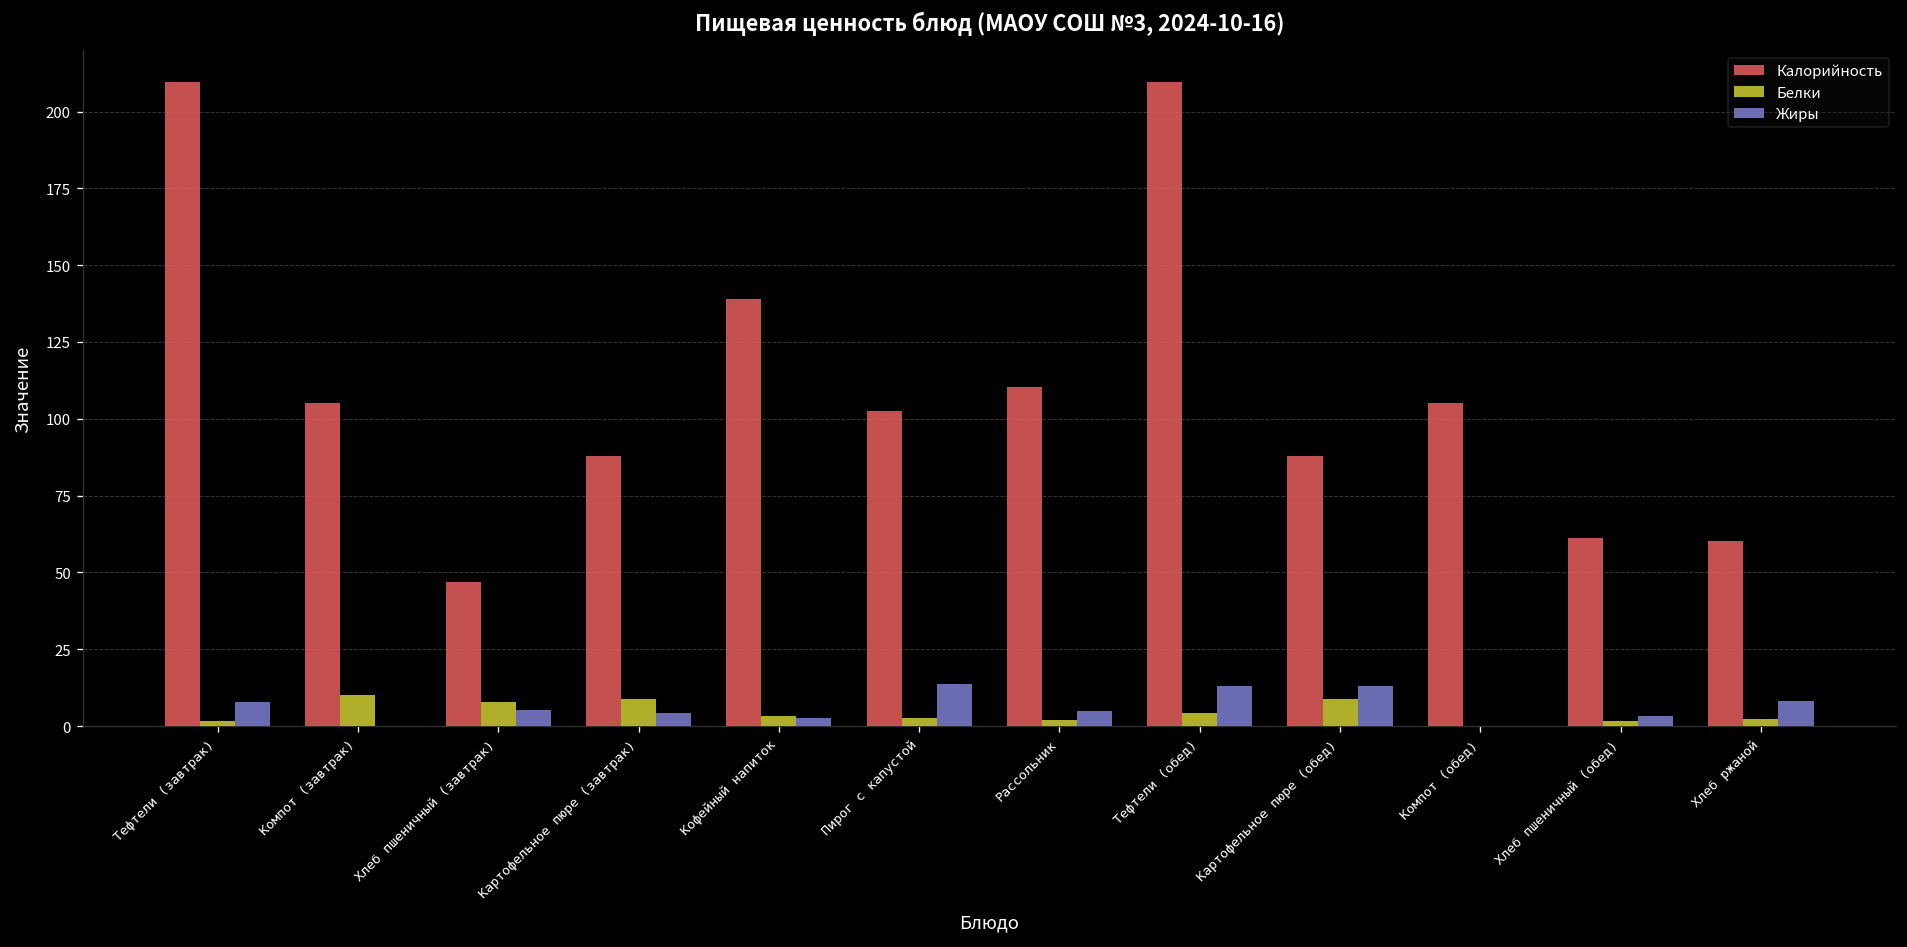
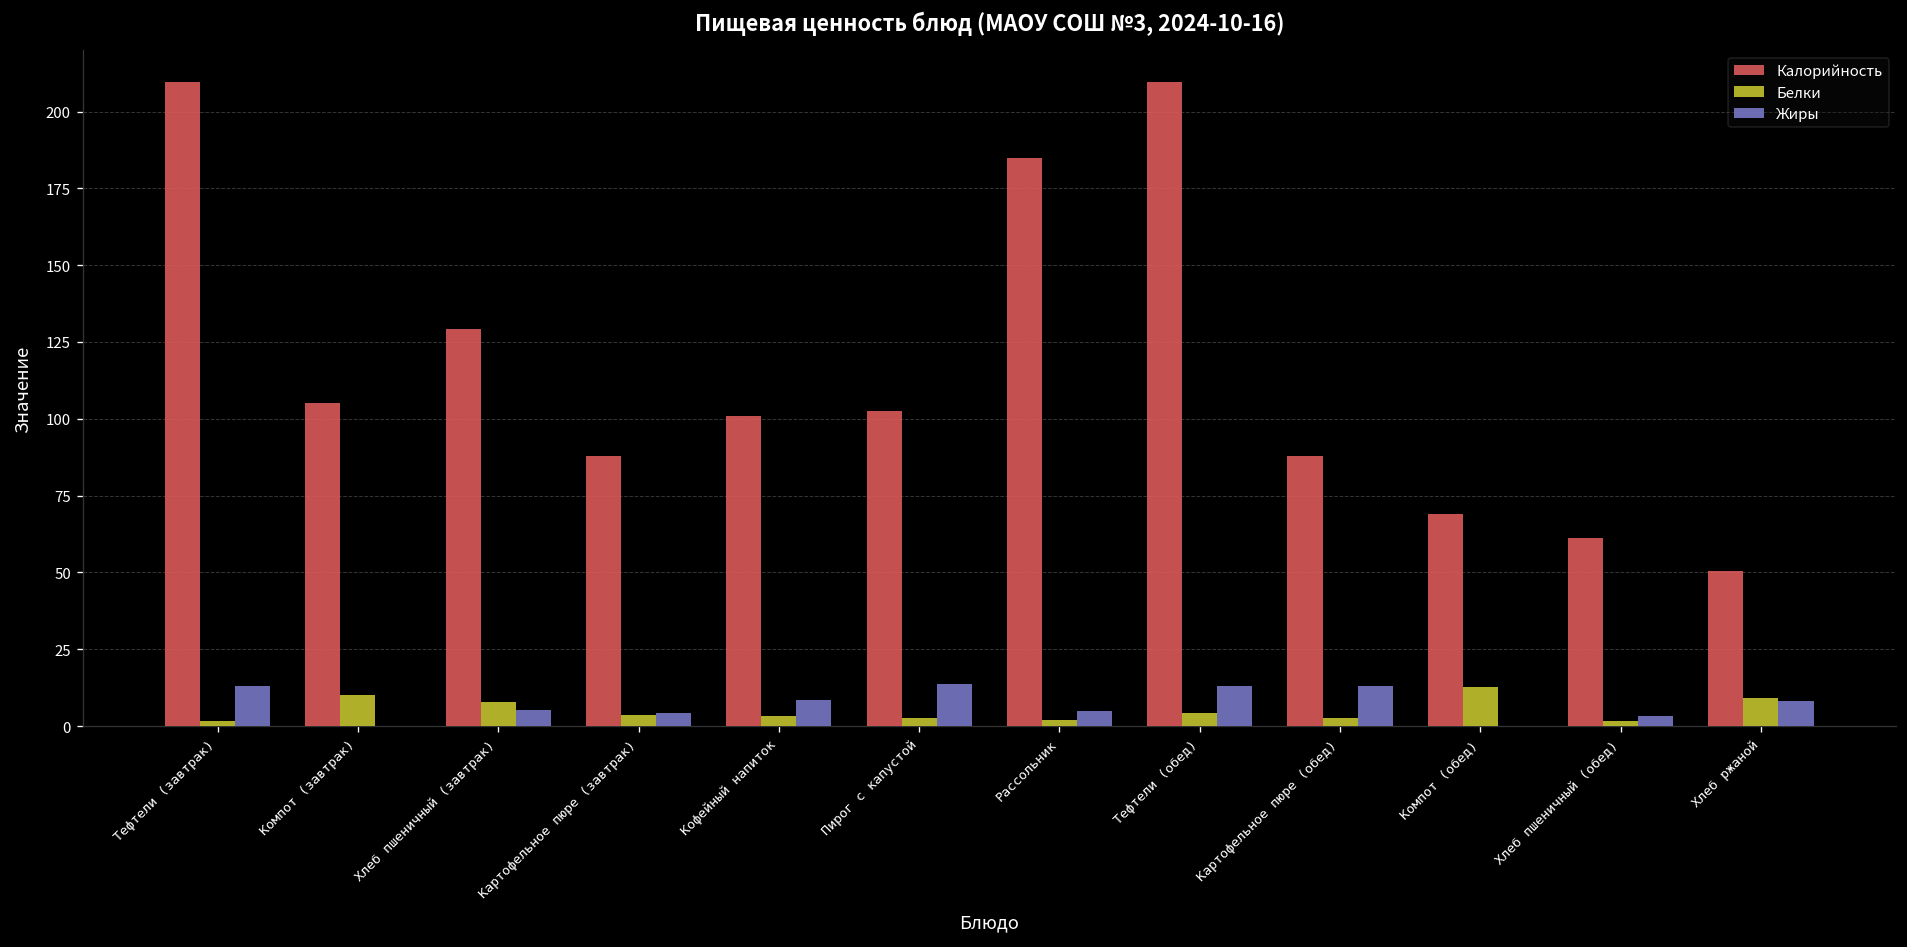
  {
    "Калорийность": {
      "Тефтели (завтрак)": 210,
      "Компот (завтрак)": 105,
-     "Хлеб пшеничный (завтрак)": 47,
+     "Хлеб пшеничный (завтрак)": 129,
      "Картофельное пюре (завтрак)": 88,
-     "Кофейный напиток": 139,
+     "Кофейный напиток": 101,
      "Пирог с капустой": 102,
-     "Рассольник": 110,
+     "Рассольник": 185,
      "Тефтели (обед)": 210,
      "Картофельное пюре (обед)": 88,
-     "Компот (обед)": 105,
+     "Компот (обед)": 69,
      "Хлеб пшеничный (обед)": 61,
-     "Хлеб ржаной": 60
+     "Хлеб ржаной": 51
    },
    "Белки": {
      "Тефтели (завтрак)": 2,
      "Компот (завтрак)": 10,
      "Хлеб пшеничный (завтрак)": 8,
-     "Картофельное пюре (завтрак)": 9,
+     "Картофельное пюре (завтрак)": 4,
      "Кофейный напиток": 3,
      "Пирог с капустой": 2,
      "Рассольник": 2,
      "Тефтели (обед)": 4,
-     "Картофельное пюре (обед)": 9,
-     "Компот (обед)": 0,
+     "Картофельное пюре (обед)": 3,
+     "Компот (обед)": 13,
      "Хлеб пшеничный (обед)": 2,
-     "Хлеб ржаной": 2
+     "Хлеб ржаной": 9
    },
    "Жиры": {
-     "Тефтели (завтрак)": 8,
+     "Тефтели (завтрак)": 13,
      "Компот (завтрак)": 0,
      "Хлеб пшеничный (завтрак)": 5,
      "Картофельное пюре (завтрак)": 4,
-     "Кофейный напиток": 3,
+     "Кофейный напиток": 9,
      "Пирог с капустой": 14,
      "Рассольник": 5,
      "Тефтели (обед)": 13,
      "Картофельное пюре (обед)": 13,
      "Компот (обед)": 0,
      "Хлеб пшеничный (обед)": 3,
      "Хлеб ржаной": 8
    }
  }
